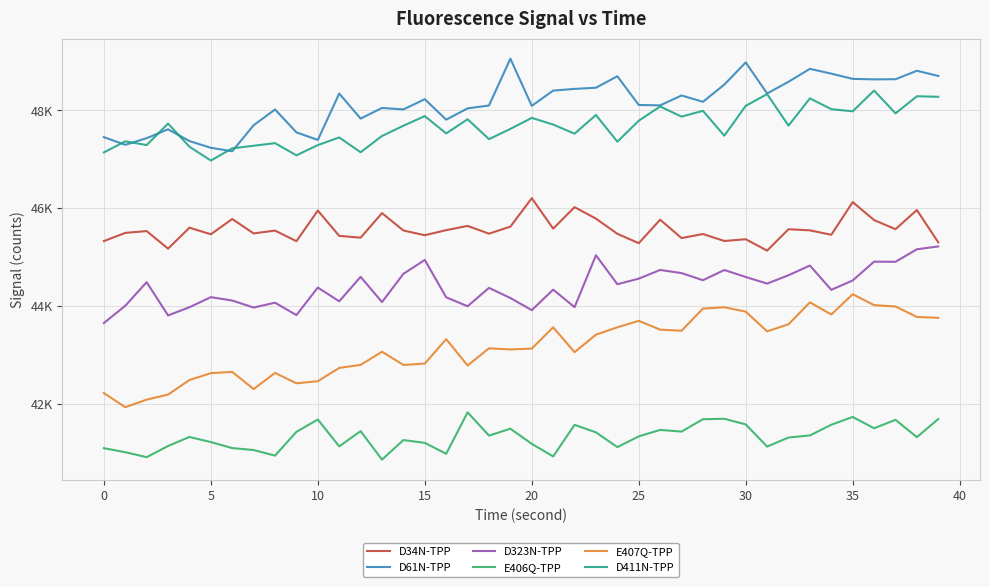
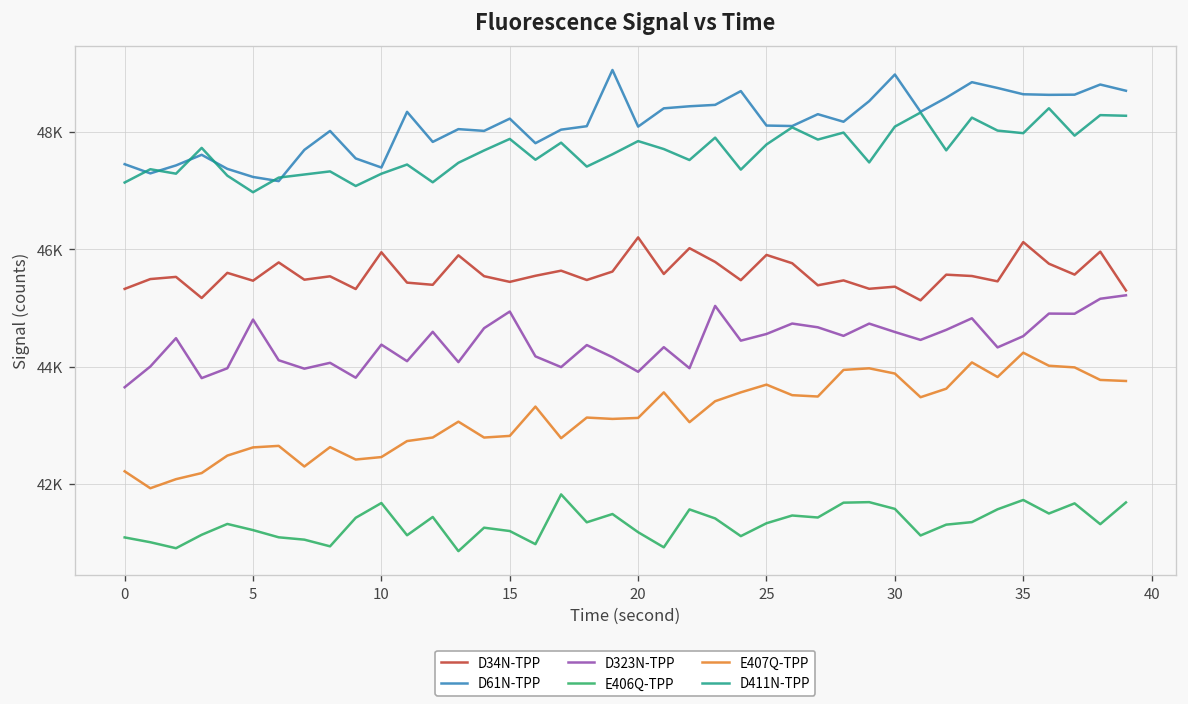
  {
    "D34N-TPP": {
      "0": 45300,
      "5": 45500,
      "10": 46000,
      "15": 45400,
      "20": 46200,
-     "25": 45300,
+     "25": 45900,
      "30": 45400,
      "35": 46100
    },
    "D61N-TPP": {
      "0": 47500,
      "5": 47200,
      "10": 47400,
      "15": 48200,
      "20": 48100,
      "25": 48100,
      "30": 49000,
      "35": 48600
    },
    "D323N-TPP": {
      "0": 43600,
-     "5": 44200,
+     "5": 44800,
      "10": 44400,
      "15": 44900,
      "20": 43900,
      "25": 44600,
      "30": 44600,
      "35": 44500
    },
    "E407Q-TPP": {
      "0": 42200,
      "5": 42600,
      "10": 42500,
      "15": 42800,
      "20": 43100,
      "25": 43700,
      "30": 43900,
      "35": 44200
    }
  }
